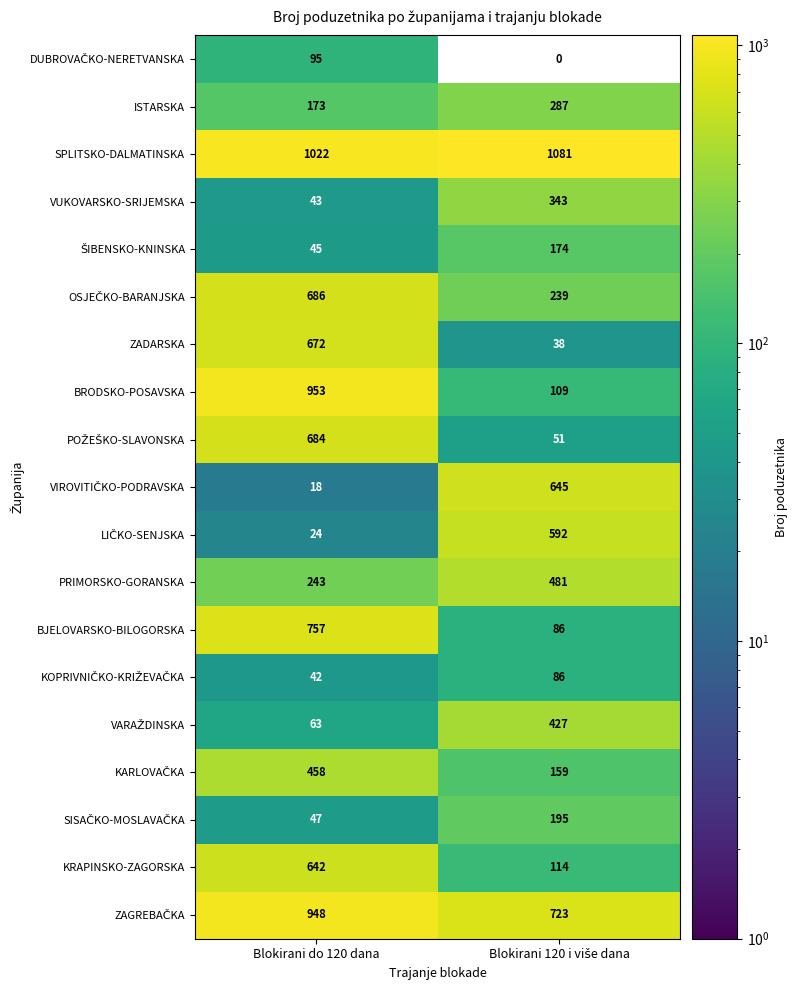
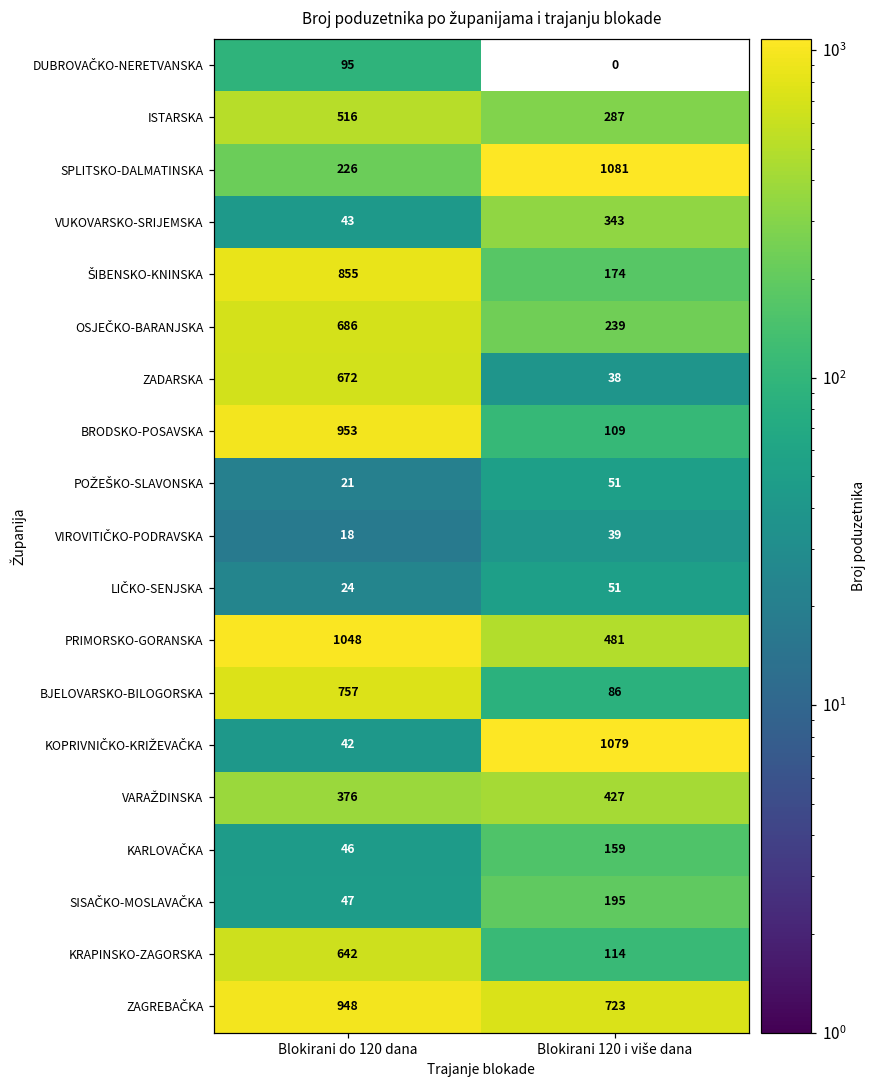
  {
    "DUBROVAČKO-NERETVANSKA": {
      "Blokirani do 120 dana": 95,
      "Blokirani 120 i više dana": 0
    },
    "ISTARSKA": {
-     "Blokirani do 120 dana": 173,
+     "Blokirani do 120 dana": 516,
      "Blokirani 120 i više dana": 287
    },
    "SPLITSKO-DALMATINSKA": {
-     "Blokirani do 120 dana": 1022,
+     "Blokirani do 120 dana": 226,
      "Blokirani 120 i više dana": 1081
    },
    "VUKOVARSKO-SRIJEMSKA": {
      "Blokirani do 120 dana": 43,
      "Blokirani 120 i više dana": 343
    },
    "ŠIBENSKO-KNINSKA": {
-     "Blokirani do 120 dana": 45,
+     "Blokirani do 120 dana": 855,
      "Blokirani 120 i više dana": 174
    },
    "OSJEČKO-BARANJSKA": {
      "Blokirani do 120 dana": 686,
      "Blokirani 120 i više dana": 239
    },
    "ZADARSKA": {
      "Blokirani do 120 dana": 672,
      "Blokirani 120 i više dana": 38
    },
    "BRODSKO-POSAVSKA": {
      "Blokirani do 120 dana": 953,
      "Blokirani 120 i više dana": 109
    },
    "POŽEŠKO-SLAVONSKA": {
-     "Blokirani do 120 dana": 684,
+     "Blokirani do 120 dana": 21,
      "Blokirani 120 i više dana": 51
    },
    "VIROVITIČKO-PODRAVSKA": {
      "Blokirani do 120 dana": 18,
-     "Blokirani 120 i više dana": 645
+     "Blokirani 120 i više dana": 39
    },
    "LIČKO-SENJSKA": {
      "Blokirani do 120 dana": 24,
-     "Blokirani 120 i više dana": 592
+     "Blokirani 120 i više dana": 51
    },
    "PRIMORSKO-GORANSKA": {
-     "Blokirani do 120 dana": 243,
+     "Blokirani do 120 dana": 1048,
      "Blokirani 120 i više dana": 481
    },
    "BJELOVARSKO-BILOGORSKA": {
      "Blokirani do 120 dana": 757,
      "Blokirani 120 i više dana": 86
    },
    "KOPRIVNIČKO-KRIŽEVAČKA": {
      "Blokirani do 120 dana": 42,
-     "Blokirani 120 i više dana": 86
+     "Blokirani 120 i više dana": 1079
    },
    "VARAŽDINSKA": {
-     "Blokirani do 120 dana": 63,
+     "Blokirani do 120 dana": 376,
      "Blokirani 120 i više dana": 427
    },
    "KARLOVAČKA": {
-     "Blokirani do 120 dana": 458,
+     "Blokirani do 120 dana": 46,
      "Blokirani 120 i više dana": 159
    },
    "SISAČKO-MOSLAVAČKA": {
      "Blokirani do 120 dana": 47,
      "Blokirani 120 i više dana": 195
    },
    "KRAPINSKO-ZAGORSKA": {
      "Blokirani do 120 dana": 642,
      "Blokirani 120 i više dana": 114
    },
    "ZAGREBAČKA": {
      "Blokirani do 120 dana": 948,
      "Blokirani 120 i više dana": 723
    }
  }
